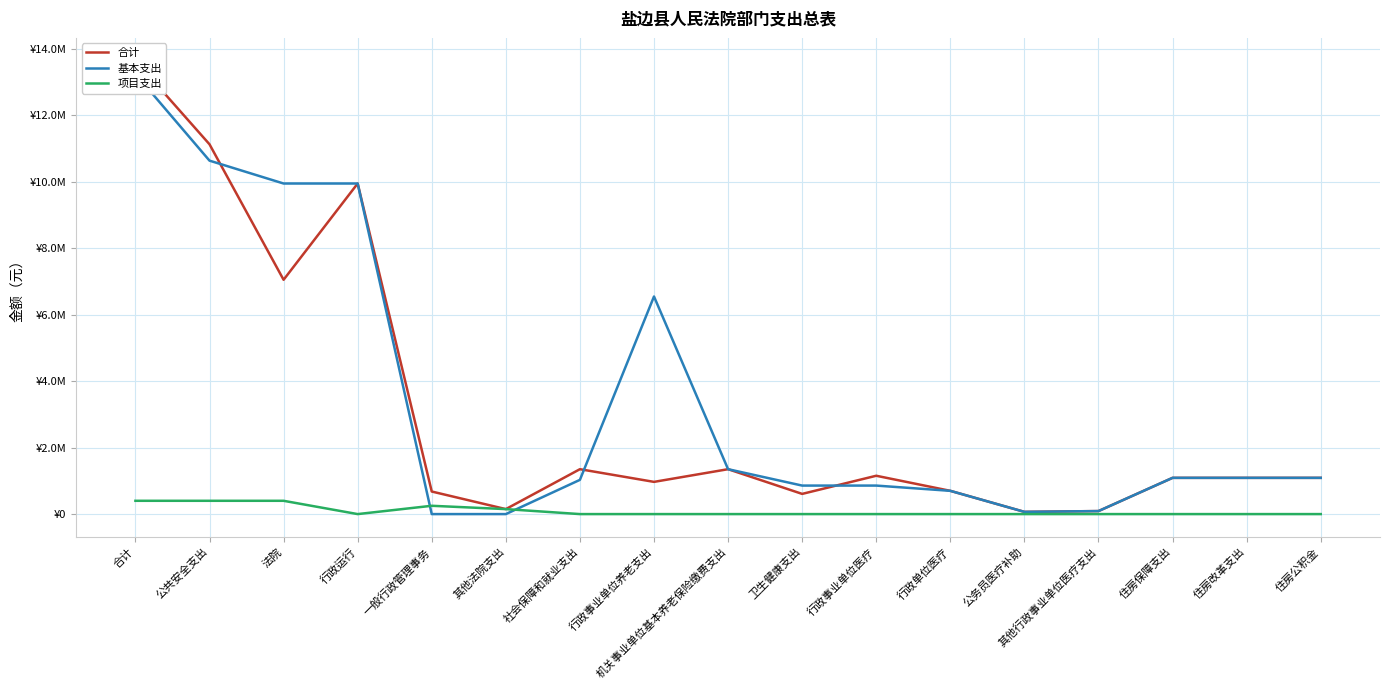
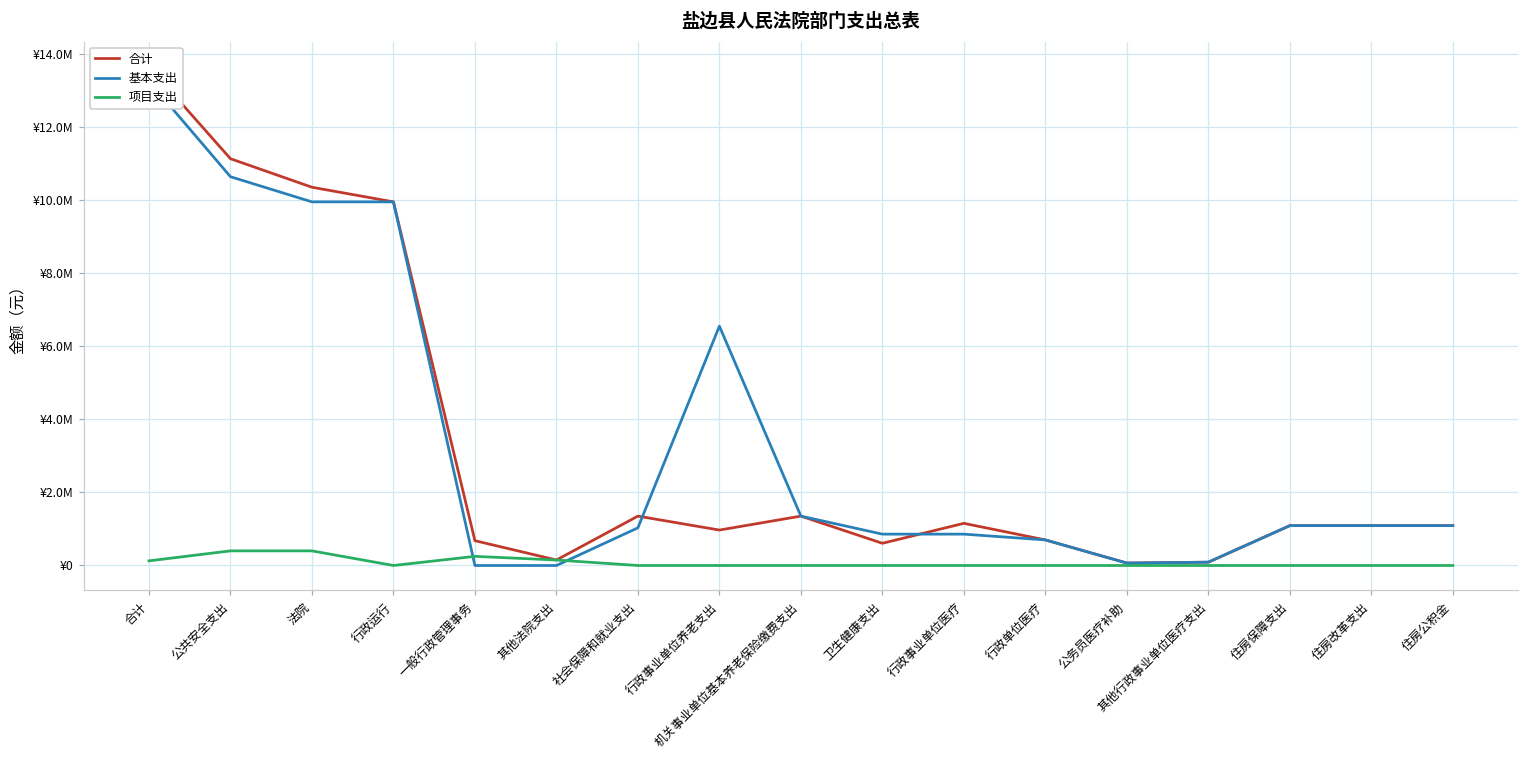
  {
    "合计": {
      "公共安全支出": "¥11100000",
-     "法院": "¥7100000",
+     "法院": "¥10300000",
      "一般行政管理事务": "¥700000",
      "社会保障和就业支出": "¥1400000",
      "行政事业单位养老支出": "¥1000000",
      "卫生健康支出": "¥600000",
      "行政事业单位医疗": "¥1200000"
    },
    "基本支出": {
      "公共安全支出": "¥10600000",
      "法院": "¥9900000",
      "一般行政管理事务": "¥0",
      "其他法院支出": "¥0",
      "社会保障和就业支出": "¥1000000",
      "行政事业单位养老支出": "¥6500000",
      "卫生健康支出": "¥900000",
      "行政事业单位医疗": "¥900000"
    },
    "项目支出": {
-     "合计": "¥400000",
+     "合计": "¥100000",
      "公共安全支出": "¥400000",
      "法院": "¥400000",
      "行政运行": "¥0",
      "一般行政管理事务": "¥300000",
      "社会保障和就业支出": "¥0",
      "行政事业单位养老支出": "¥0",
      "机关事业单位基本养老保险缴费支出": "¥0",
      "卫生健康支出": "¥0",
      "行政事业单位医疗": "¥0",
      "行政单位医疗": "¥0",
      "其他行政事业单位医疗支出": "¥0",
      "住房保障支出": "¥0",
      "住房改革支出": "¥0",
      "住房公积金": "¥0"
    }
  }
